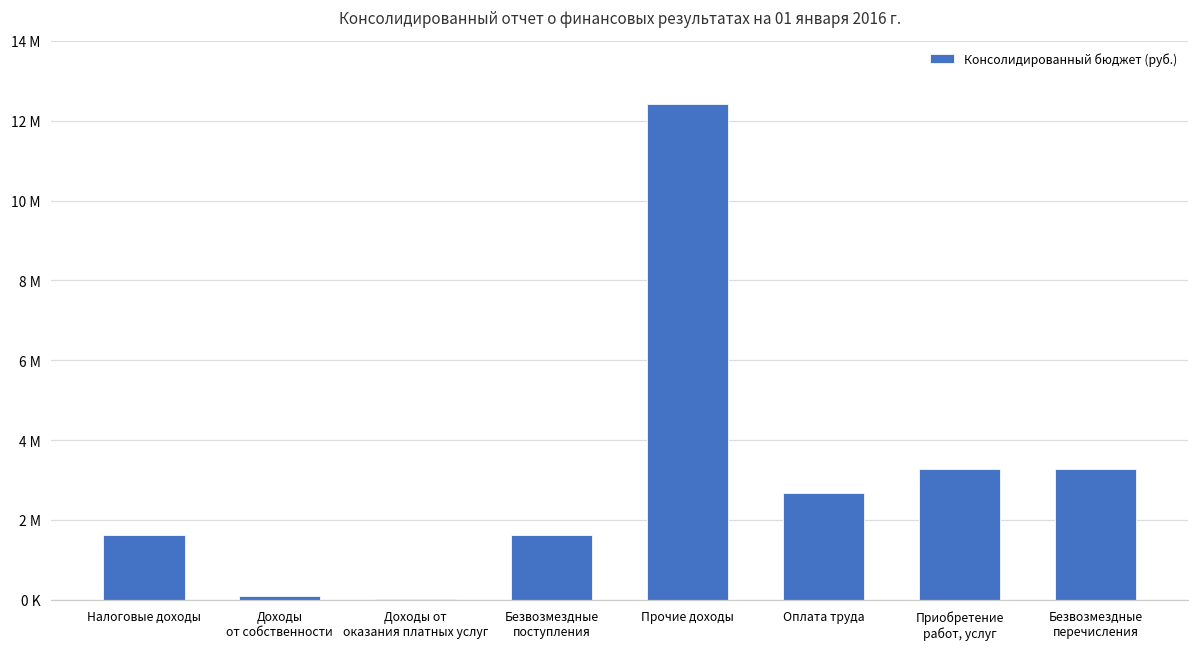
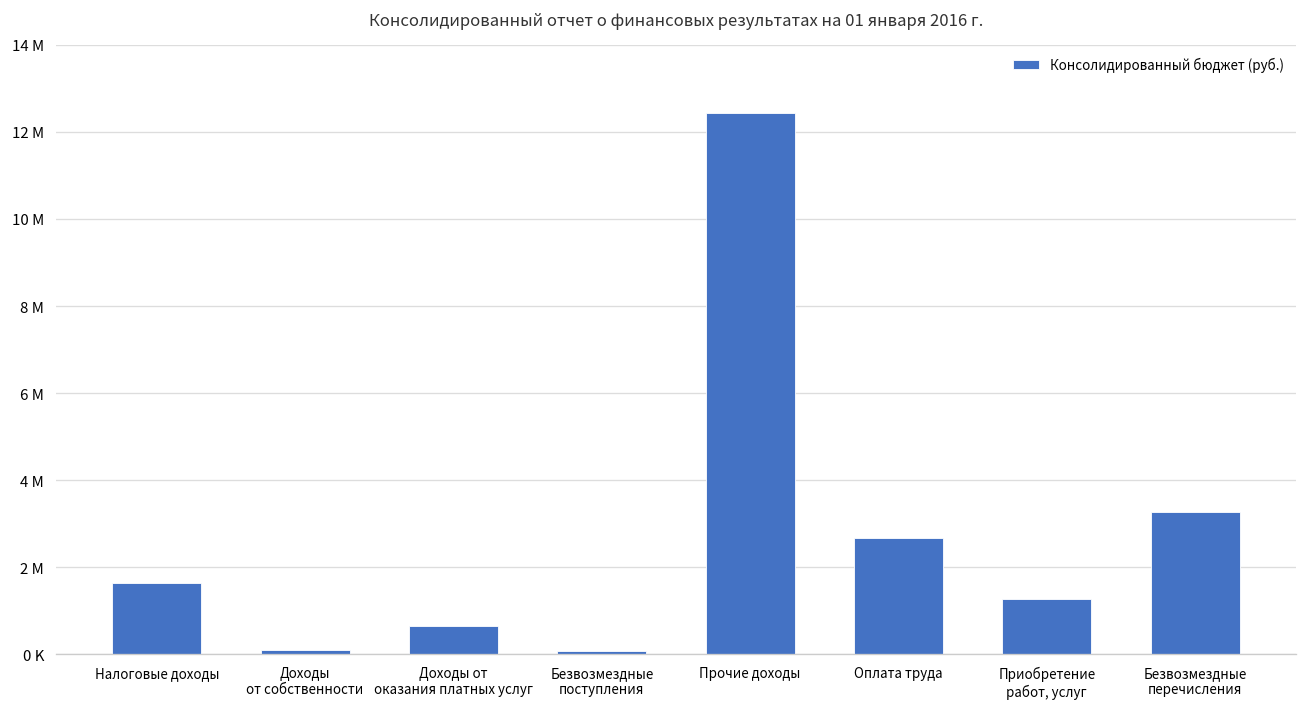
  {
    "Налоговые доходы": 1600000,
    "Доходы от собственности": 100000,
-   "Доходы от оказания платных услуг": 0,
-   "Безвозмездные поступления": 1600000,
+   "Доходы от оказания платных услуг": 600000,
+   "Безвозмездные поступления": 100000,
    "Прочие доходы": 12400000,
    "Оплата труда": 2700000,
-   "Приобретение работ, услуг": 3300000,
+   "Приобретение работ, услуг": 1300000,
    "Безвозмездные перечисления": 3300000
  }
